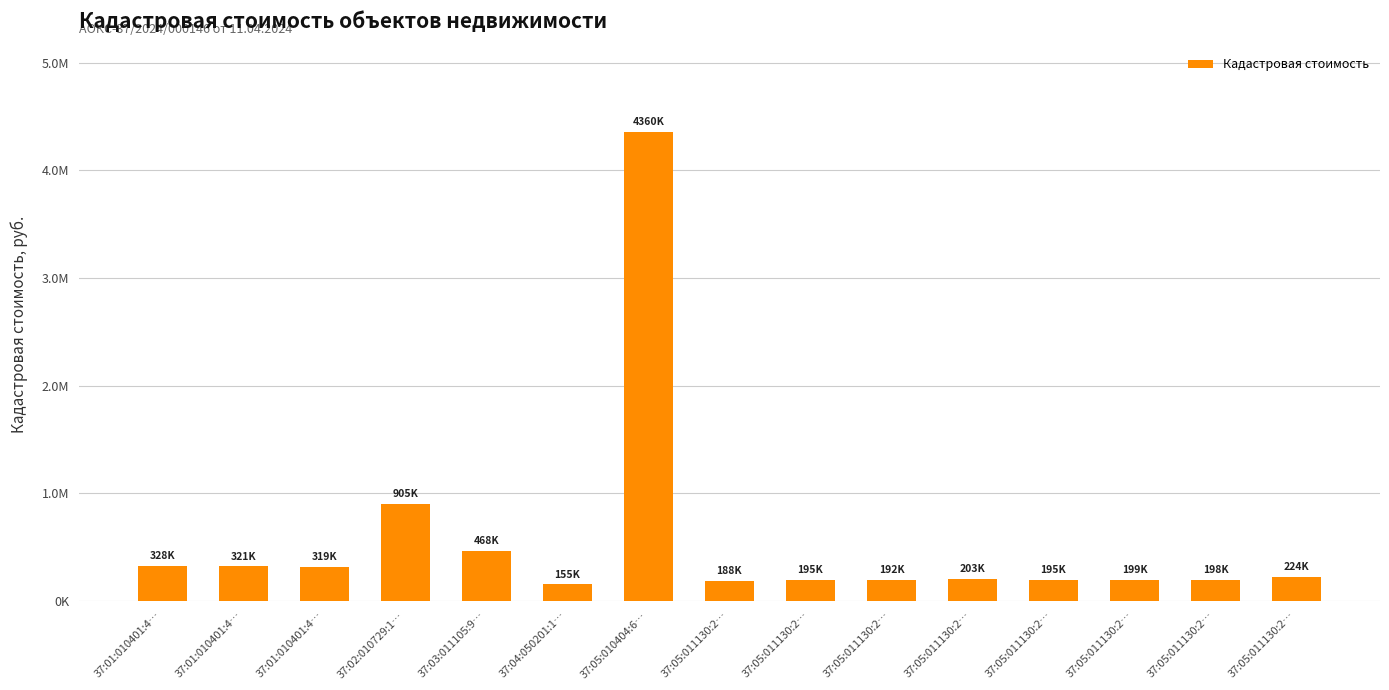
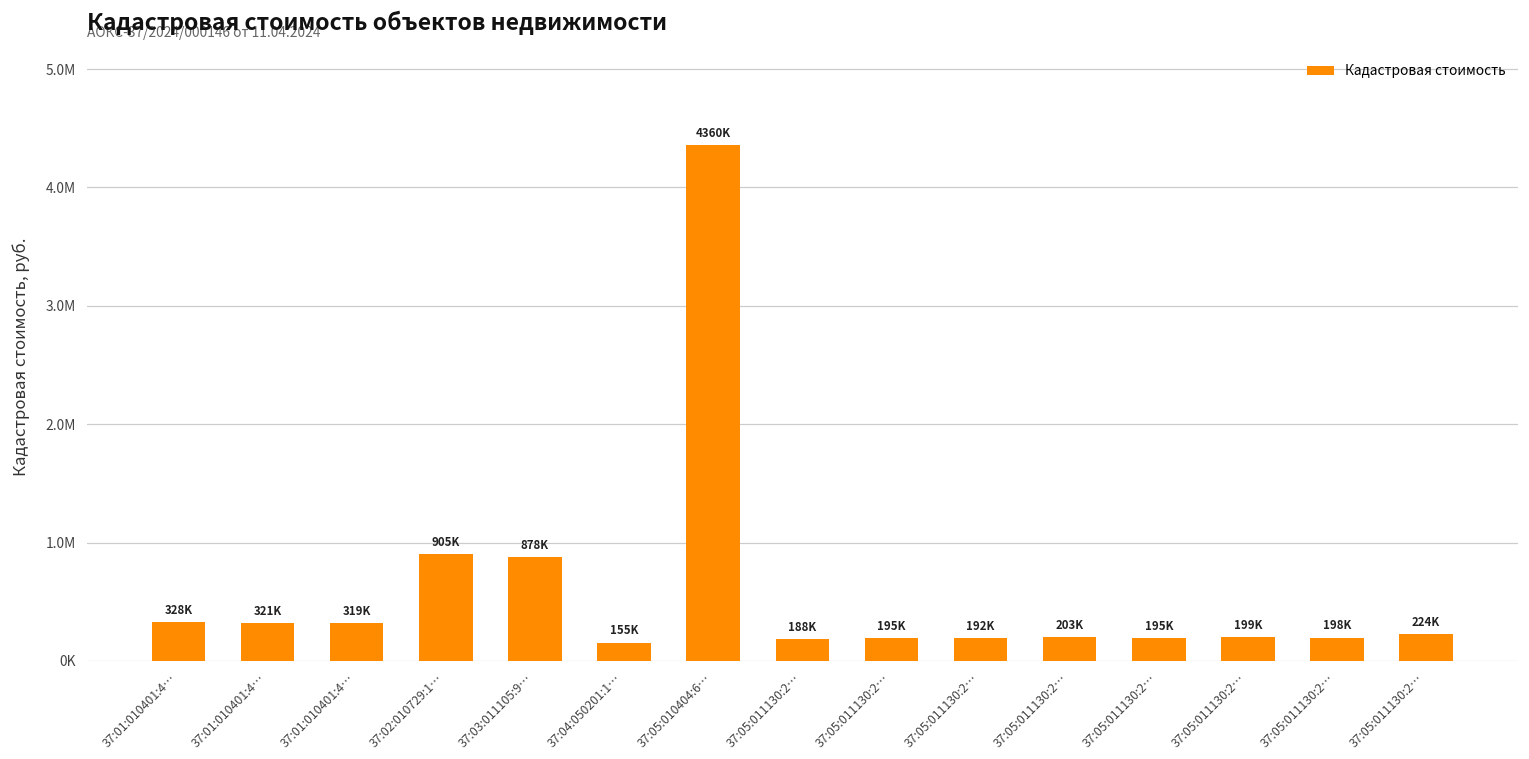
  {
    "37:02:010729:1…": "905K",
-   "37:03:011105:9…": "468K",
+   "37:03:011105:9…": "878K",
    "37:04:050201:1…": "155K",
    "37:05:010404:6…": "4360K"
  }
